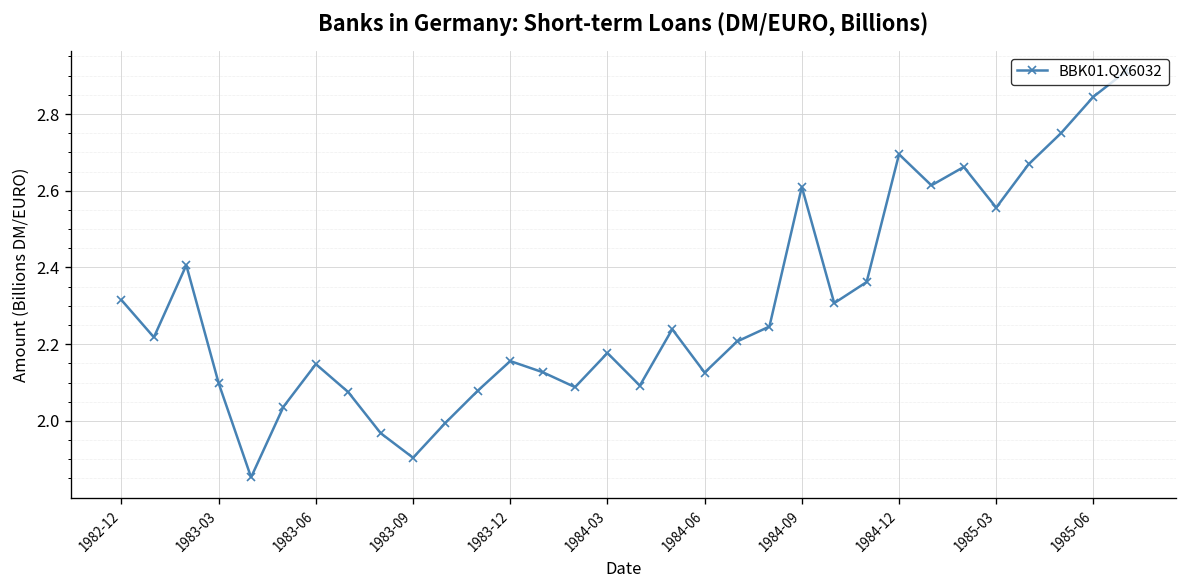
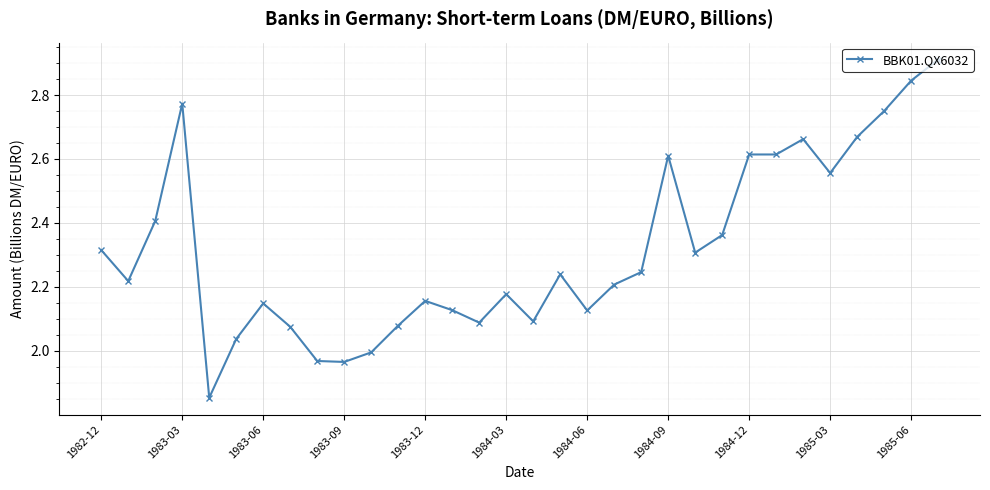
  {
    "1982-12": 2.32,
-   "1983-03": 2.10,
+   "1983-03": 2.77,
    "1983-06": 2.15,
-   "1983-09": 1.90,
+   "1983-09": 1.97,
    "1983-12": 2.16,
    "1984-03": 2.18,
    "1984-06": 2.13,
    "1984-09": 2.61,
-   "1984-12": 2.70,
+   "1984-12": 2.61,
    "1985-03": 2.56,
    "1985-06": 2.85
  }
